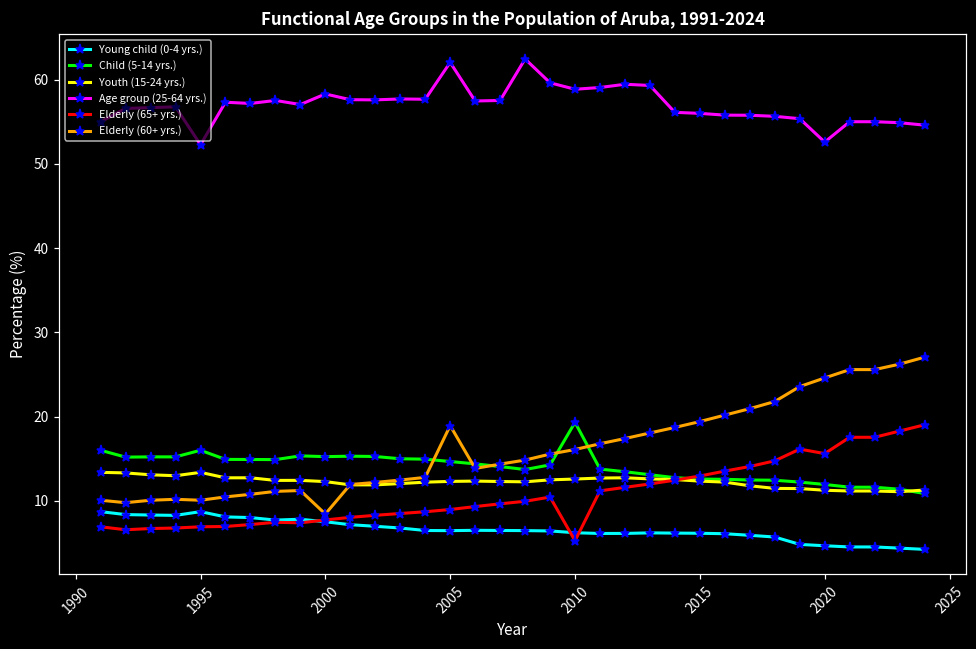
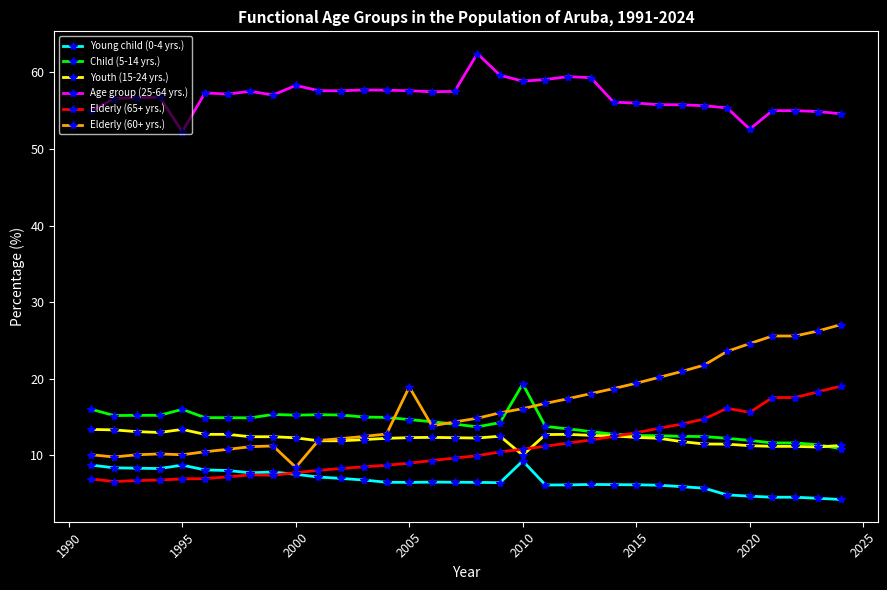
  {
    "Young child (0-4 yrs.)": {
      "1995": 9,
      "2005": 6,
-     "2010": 6,
+     "2010": 9,
      "2015": 6,
      "2020": 5
    },
    "Child (5-14 yrs.)": {
      "1995": 16,
      "2000": 15,
      "2005": 15,
      "2010": 19,
      "2020": 12
    },
    "Youth (15-24 yrs.)": {
      "1995": 13,
      "2000": 12,
      "2005": 12,
-     "2010": 13,
+     "2010": 10,
      "2020": 11
    },
    "Age group (25-64 yrs.)": {
      "2000": 58,
-     "2005": 62,
+     "2005": 58,
      "2010": 59,
      "2015": 56,
      "2020": 53
    },
    "Elderly (65+ yrs.)": {
      "1995": 7,
      "2005": 9,
-     "2010": 5,
+     "2010": 11,
      "2015": 13,
      "2020": 16
    },
    "Elderly (60+ yrs.)": {
      "1995": 10,
      "2000": 8,
      "2005": 19,
      "2010": 16,
      "2015": 19,
      "2020": 25
    }
  }
